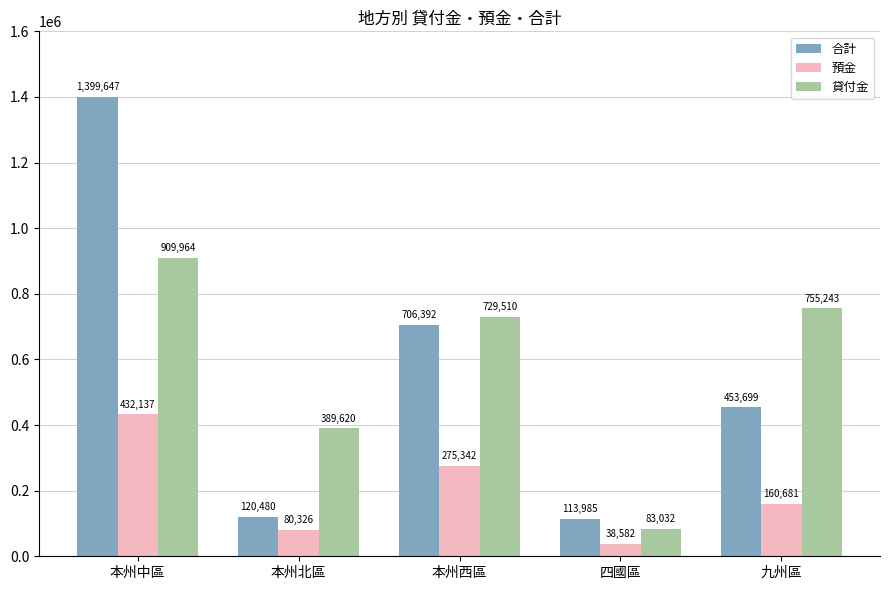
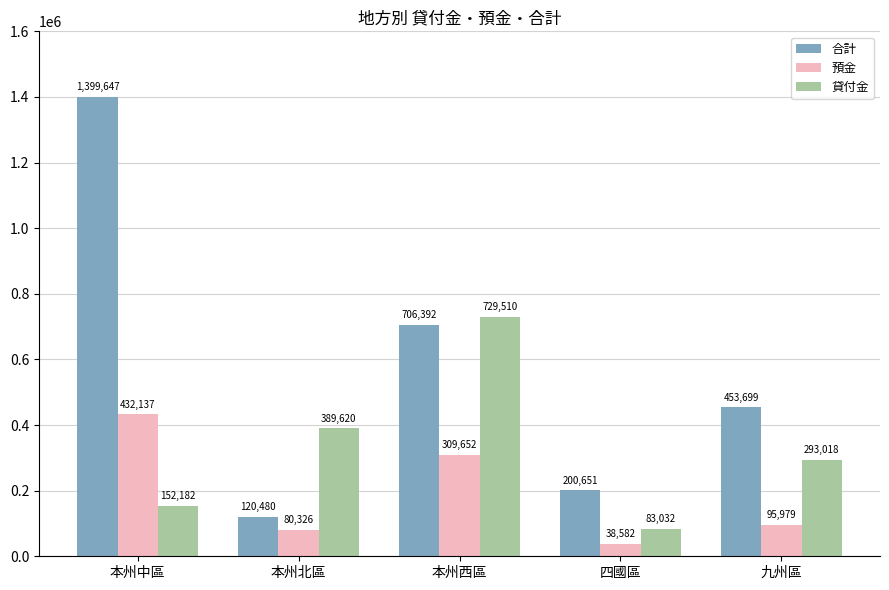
  {
    "合計": {
      "本州中區": "1,399,647",
      "本州北區": "120,480",
      "本州西區": "706,392",
-     "四國區": "113,985",
+     "四國區": "200,651",
      "九州區": "453,699"
    },
    "預金": {
      "本州中區": "432,137",
      "本州北區": "80,326",
-     "本州西區": "275,342",
+     "本州西區": "309,652",
      "四國區": "38,582",
-     "九州區": "160,681"
+     "九州區": "95,979"
    },
    "貸付金": {
-     "本州中區": "909,964",
+     "本州中區": "152,182",
      "本州北區": "389,620",
      "本州西區": "729,510",
      "四國區": "83,032",
-     "九州區": "755,243"
+     "九州區": "293,018"
    }
  }
